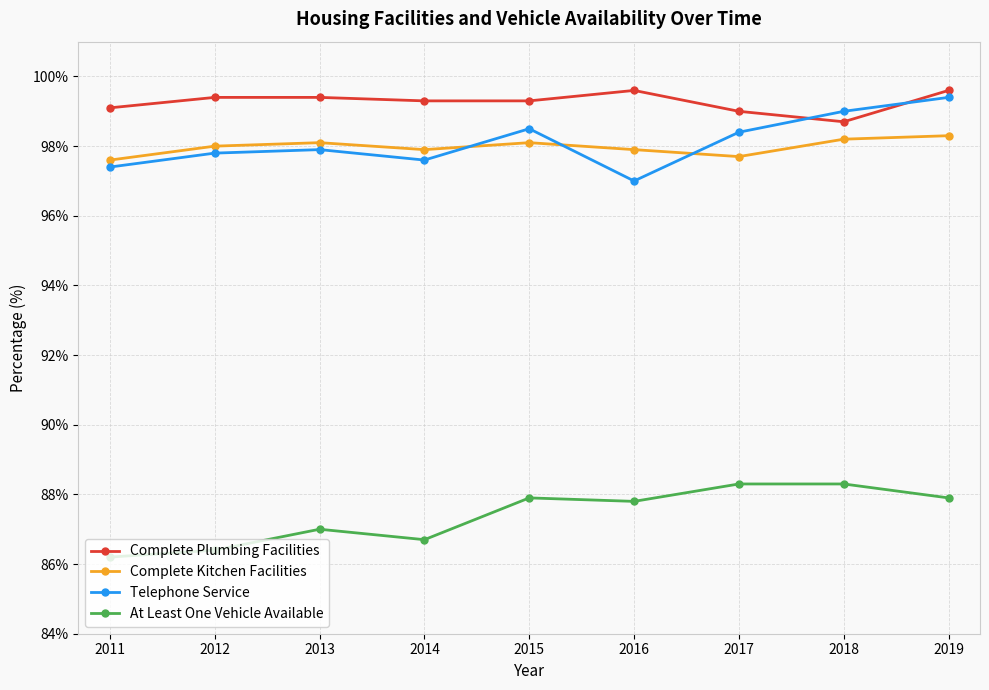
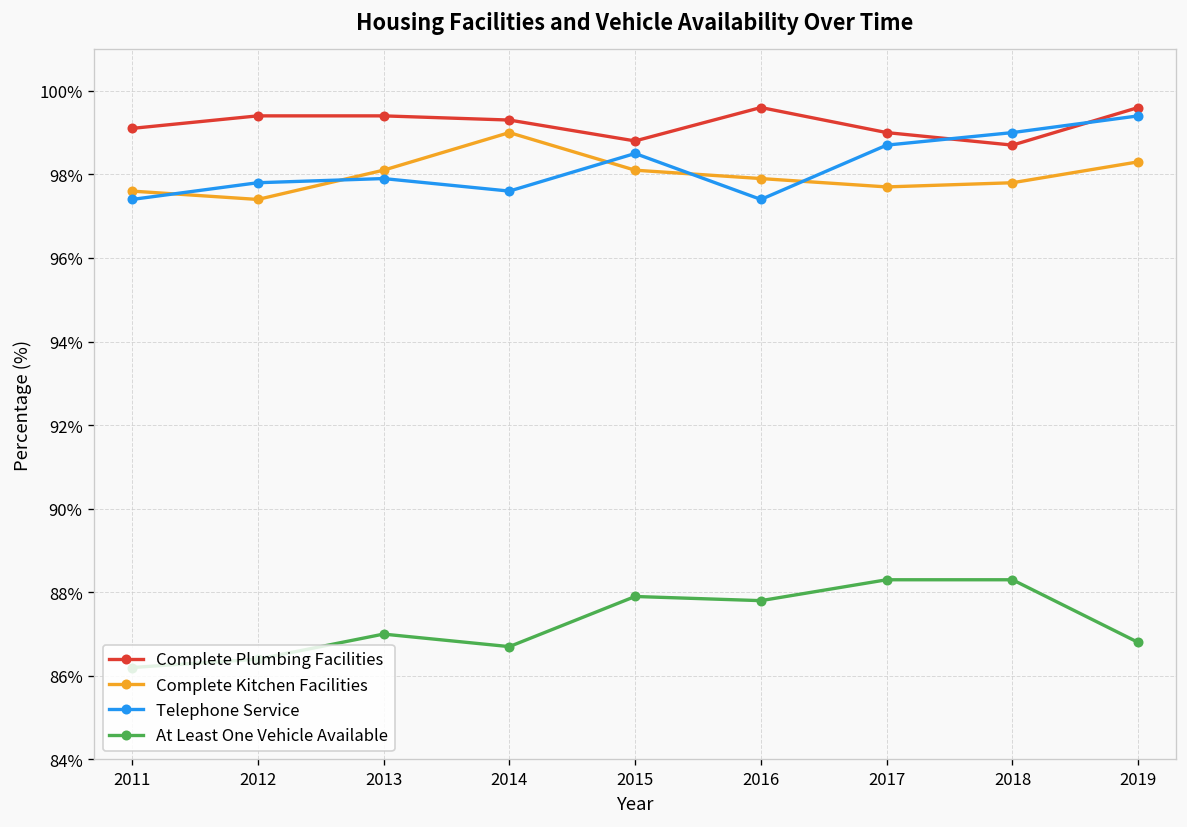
  {
    "Complete Plumbing Facilities": {
      "2011": "99.1%",
      "2012": "99.4%",
      "2013": "99.4%",
      "2014": "99.3%",
-     "2015": "99.3%",
+     "2015": "98.8%",
      "2016": "99.6%",
      "2017": "99.0%",
      "2018": "98.7%",
      "2019": "99.6%"
    },
    "Complete Kitchen Facilities": {
      "2011": "97.6%",
-     "2012": "98.0%",
+     "2012": "97.4%",
      "2013": "98.1%",
-     "2014": "97.9%",
+     "2014": "99.0%",
      "2015": "98.1%",
      "2016": "97.9%",
      "2017": "97.7%",
-     "2018": "98.2%",
+     "2018": "97.8%",
      "2019": "98.3%"
    },
    "Telephone Service": {
      "2011": "97.4%",
      "2012": "97.8%",
      "2013": "97.9%",
      "2014": "97.6%",
      "2015": "98.5%",
-     "2016": "97.0%",
-     "2017": "98.4%",
+     "2016": "97.4%",
+     "2017": "98.7%",
      "2018": "99.0%",
      "2019": "99.4%"
    },
    "At Least One Vehicle Available": {
      "2013": "87.0%",
      "2014": "86.7%",
      "2015": "87.9%",
      "2016": "87.8%",
      "2017": "88.3%",
      "2018": "88.3%",
-     "2019": "87.9%"
+     "2019": "86.8%"
    }
  }
